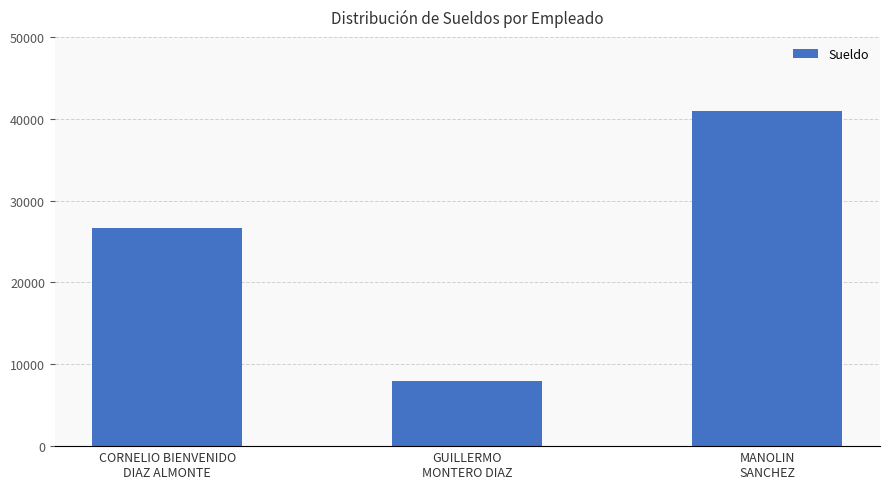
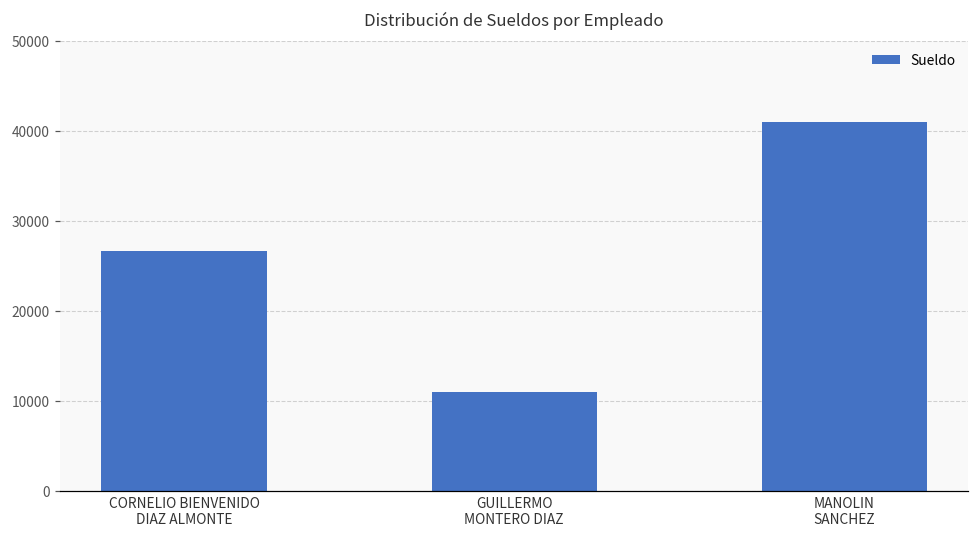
  {
    "CORNELIO BIENVENIDO DIAZ ALMONTE": 27000,
-   "GUILLERMO MONTERO DIAZ": 8000,
+   "GUILLERMO MONTERO DIAZ": 11000,
    "MANOLIN SANCHEZ": 41000
  }
